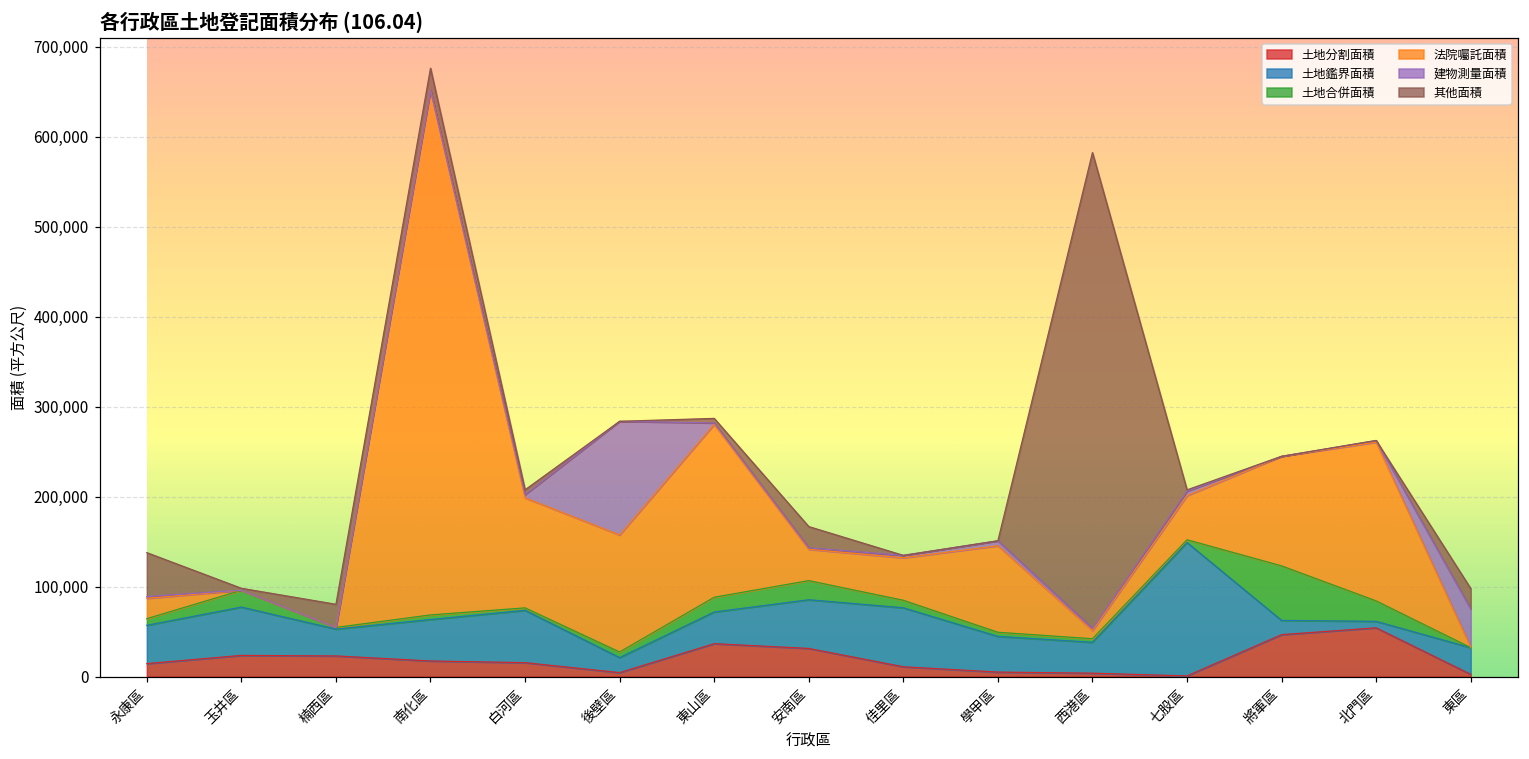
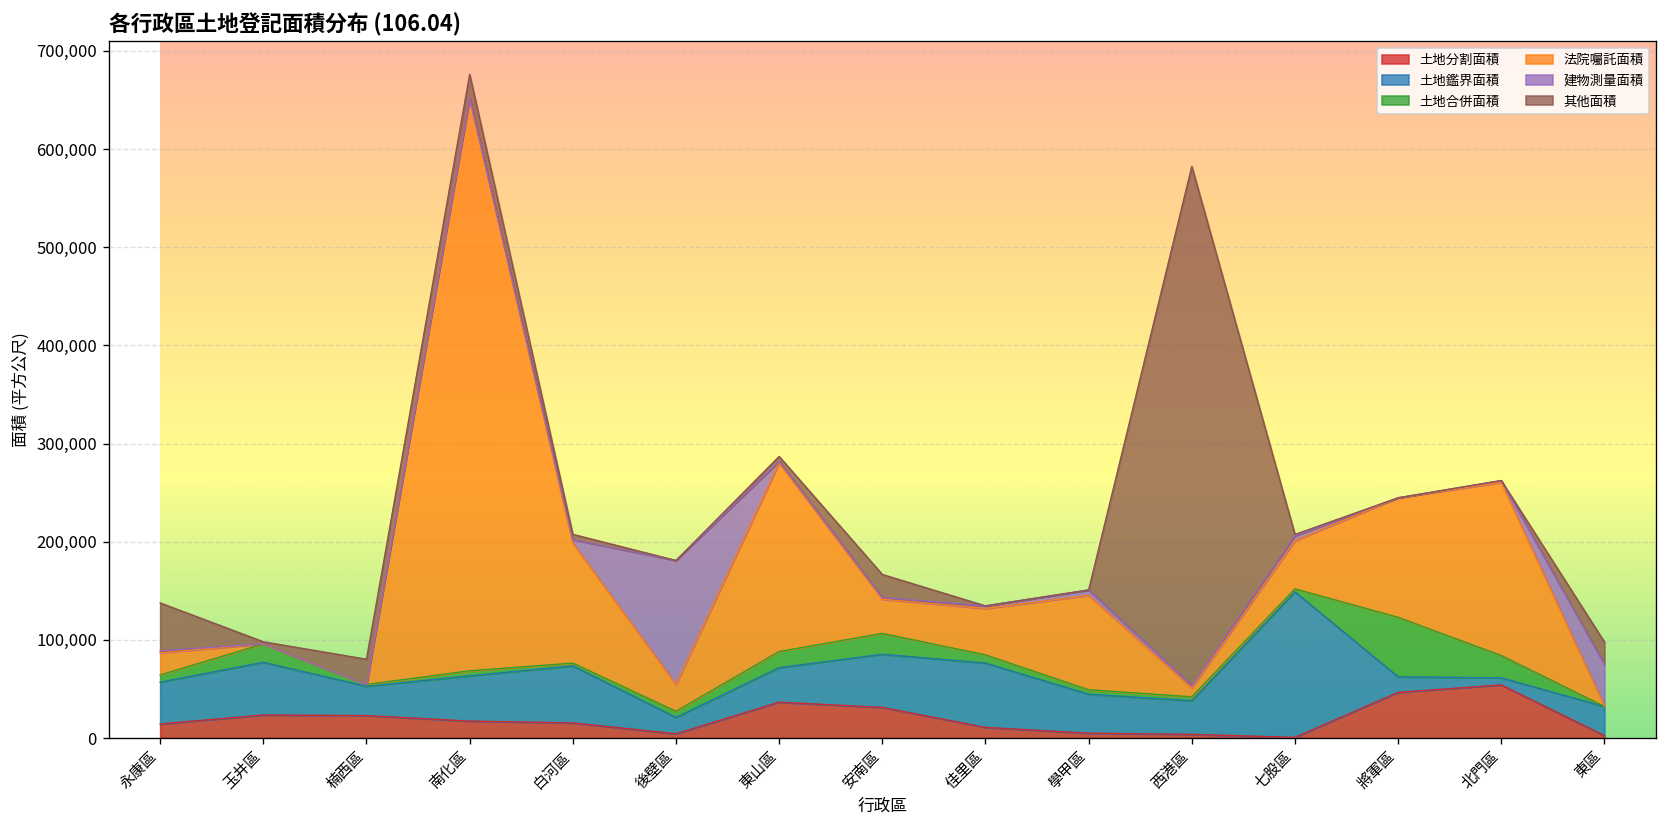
  {
    "土地分割面積": {
      "永康區": "10,000",
      "玉井區": "20,000",
      "楠西區": "20,000",
      "南化區": "20,000",
      "白河區": "20,000",
      "後壁區": "0",
      "東山區": "40,000",
      "安南區": "30,000",
      "佳里區": "10,000",
      "學甲區": "0",
      "西港區": "0",
      "七股區": "0",
      "將軍區": "50,000",
      "北門區": "50,000",
      "東區": "0"
    },
    "土地鑑界面積": {
      "永康區": "40,000",
      "玉井區": "50,000",
      "南化區": "50,000",
      "後壁區": "20,000",
      "東山區": "40,000",
      "安南區": "50,000",
      "佳里區": "70,000",
      "學甲區": "40,000",
      "西港區": "30,000",
      "將軍區": "20,000",
      "北門區": "10,000"
    },
    "土地合併面積": {
      "永康區": "10,000",
      "南化區": "10,000",
      "後壁區": "10,000",
      "東山區": "20,000",
      "安南區": "20,000",
      "佳里區": "10,000",
      "學甲區": "0",
      "西港區": "0",
      "將軍區": "60,000",
      "北門區": "20,000"
    },
    "法院囑託面積": {
      "白河區": "120,000",
-     "後壁區": "130,000",
+     "後壁區": "30,000",
      "學甲區": "100,000",
      "七股區": "50,000"
    },
    "建物測量面積": {
      "白河區": "0",
      "東區": "40,000"
    },
    "其他面積": {
      "永康區": "50,000",
      "楠西區": "30,000",
      "南化區": "20,000",
      "白河區": "10,000",
      "東山區": "10,000",
      "安南區": "20,000",
      "西港區": "530,000",
      "東區": "20,000"
    }
  }
